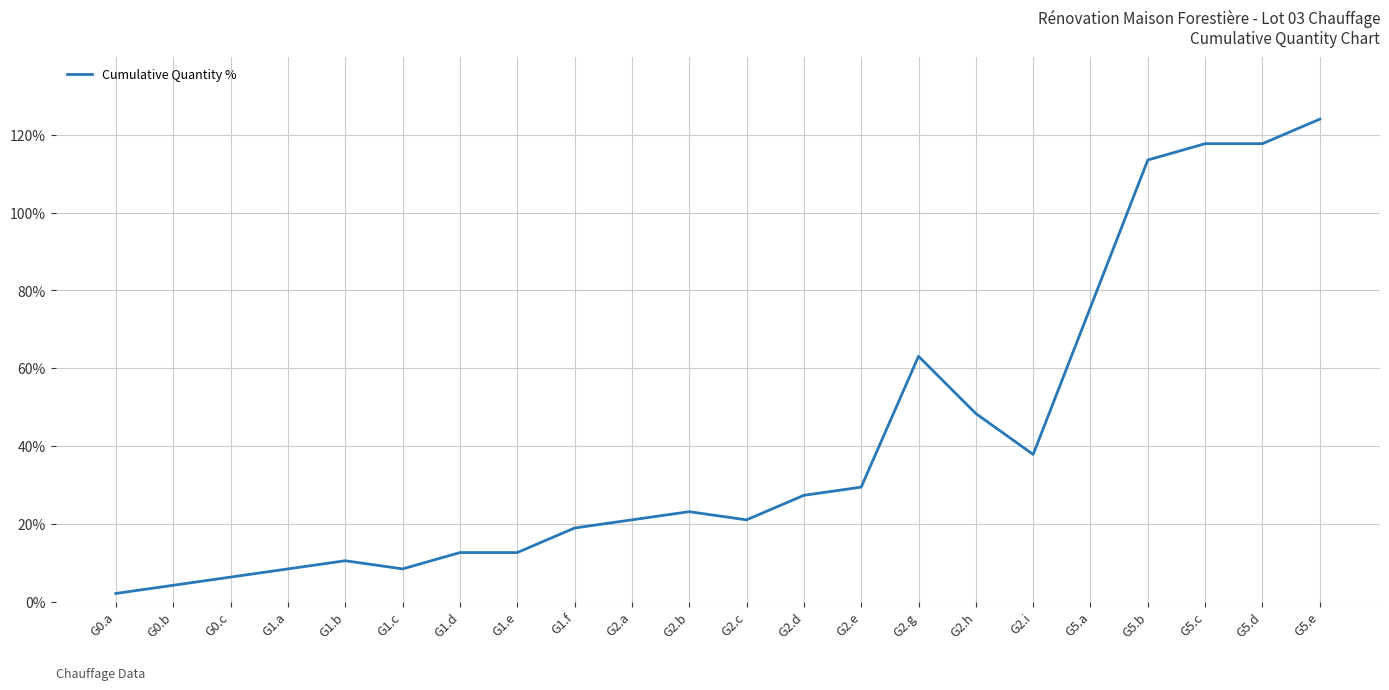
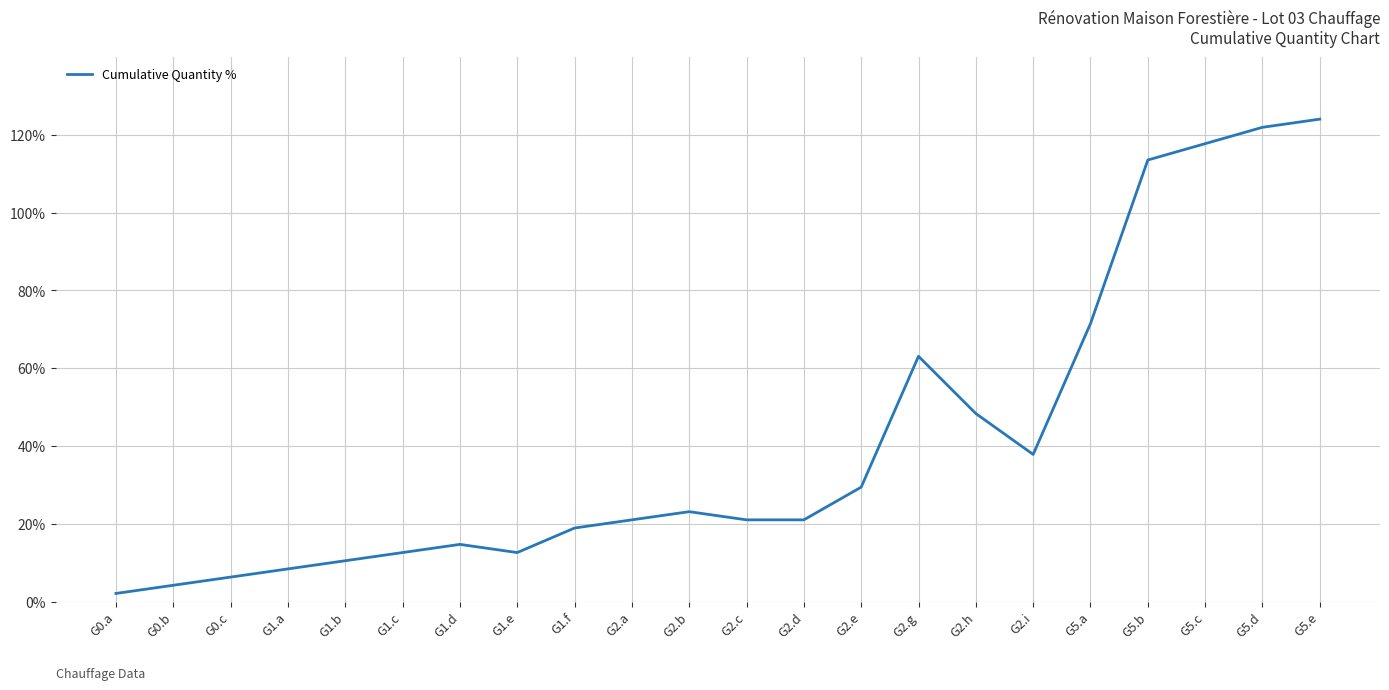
  {
    "G0.a": "2%",
    "G0.b": "4%",
    "G0.c": "6%",
    "G1.a": "8%",
    "G1.b": "11%",
-   "G1.c": "8%",
-   "G1.d": "13%",
+   "G1.c": "13%",
+   "G1.d": "15%",
    "G1.e": "13%",
    "G1.f": "19%",
    "G2.a": "21%",
    "G2.b": "23%",
    "G2.c": "21%",
-   "G2.d": "27%",
+   "G2.d": "21%",
    "G2.e": "29%",
    "G2.g": "63%",
    "G2.h": "48%",
    "G2.i": "38%",
-   "G5.a": "76%",
+   "G5.a": "71%",
    "G5.b": "113%",
    "G5.c": "118%",
-   "G5.d": "118%",
+   "G5.d": "122%",
    "G5.e": "124%"
  }
